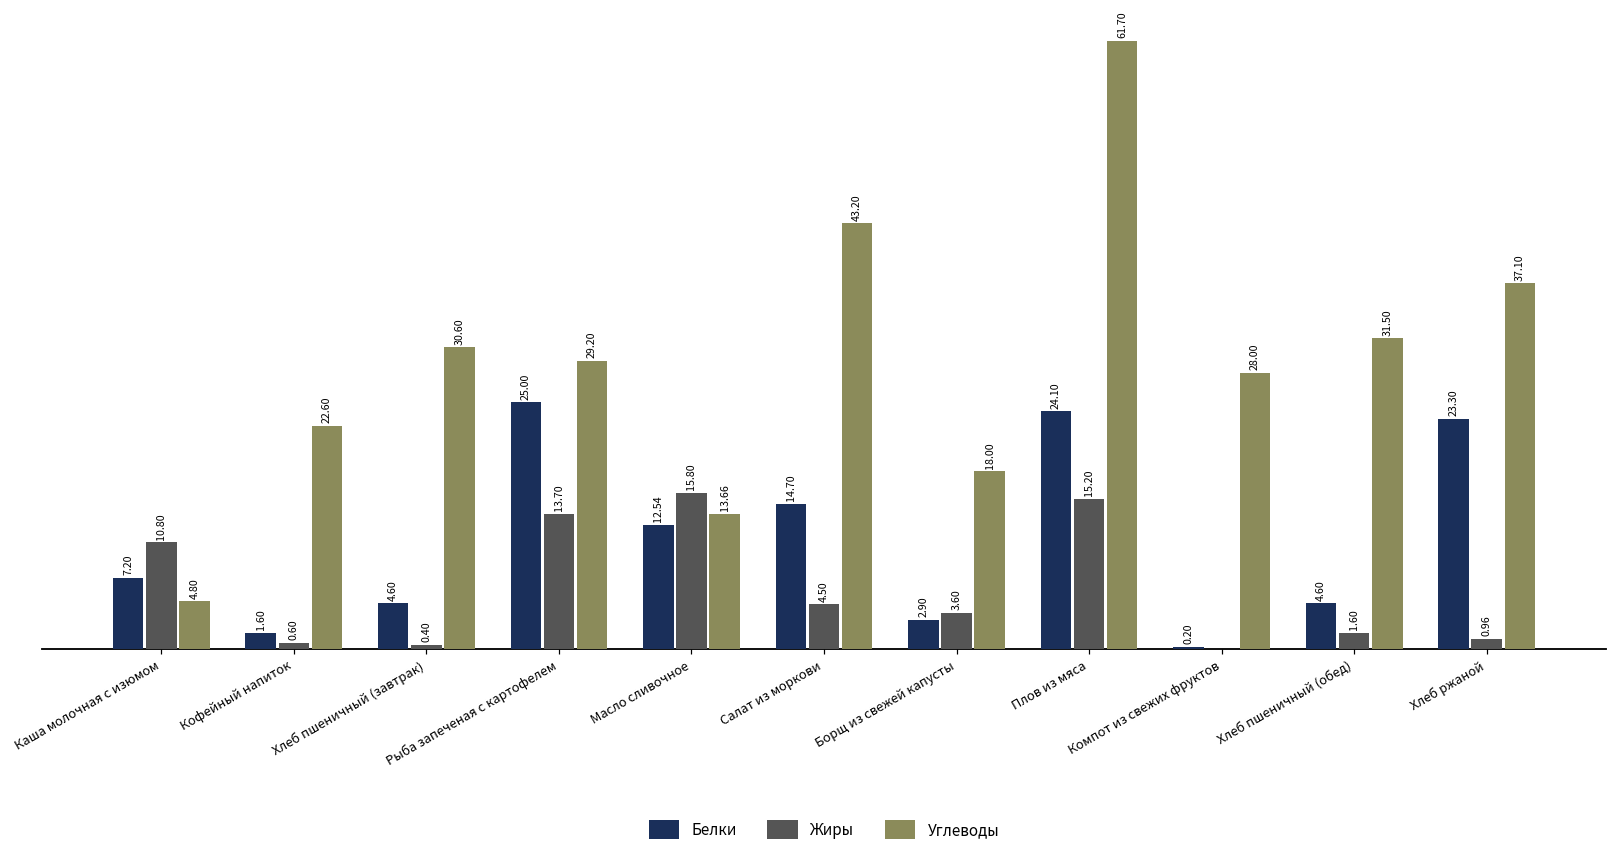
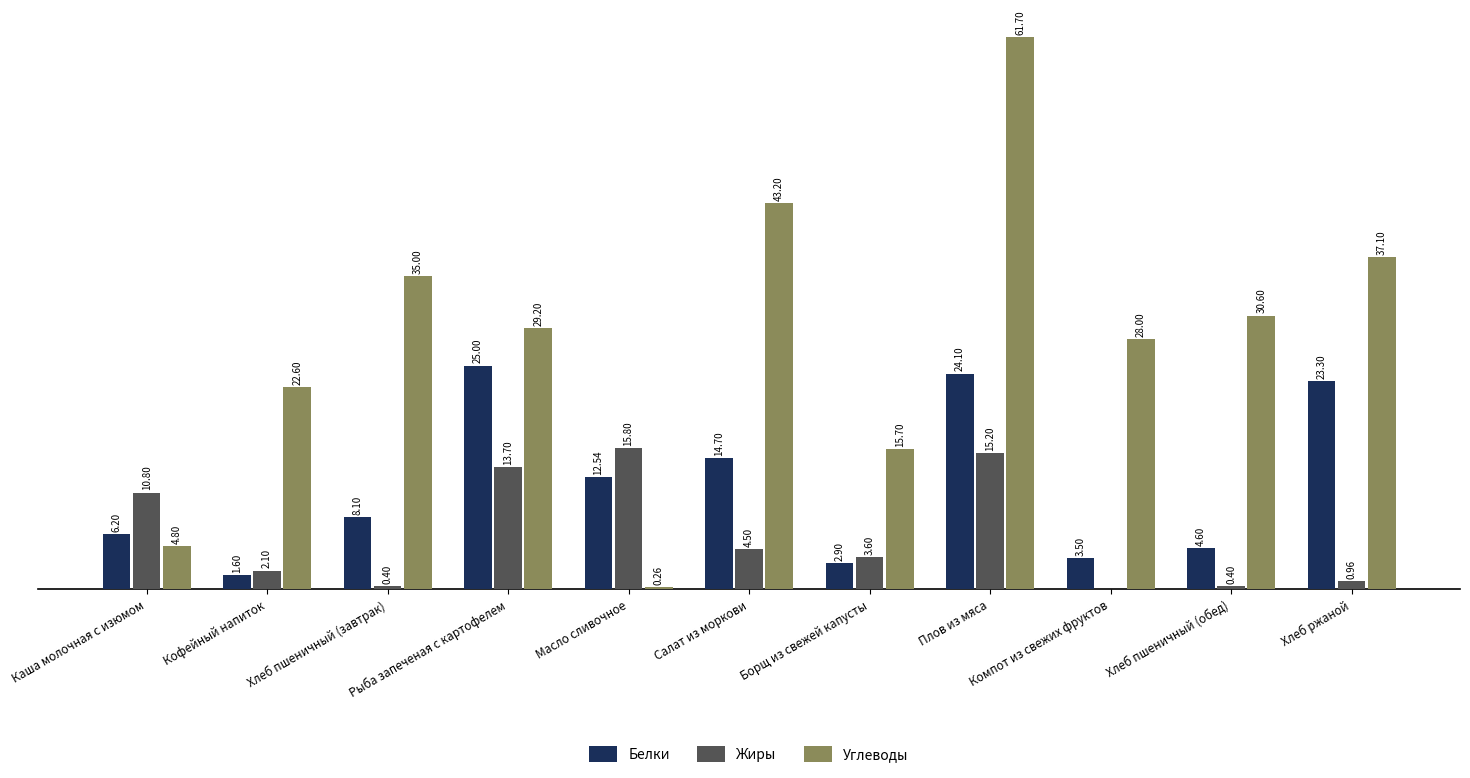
  {
    "Белки": {
-     "Каша молочная с изюмом": 7.20,
+     "Каша молочная с изюмом": 6.20,
      "Кофейный напиток": 1.60,
-     "Хлеб пшеничный (завтрак)": 4.60,
+     "Хлеб пшеничный (завтрак)": 8.10,
      "Рыба запеченая с картофелем": 25.00,
      "Масло сливочное": 12.54,
      "Салат из моркови": 14.70,
      "Борщ из свежей капусты": 2.90,
      "Плов из мяса": 24.10,
-     "Компот из свежих фруктов": 0.20,
+     "Компот из свежих фруктов": 3.50,
      "Хлеб пшеничный (обед)": 4.60,
      "Хлеб ржаной": 23.30
    },
    "Жиры": {
      "Каша молочная с изюмом": 10.80,
-     "Кофейный напиток": 0.60,
+     "Кофейный напиток": 2.10,
      "Хлеб пшеничный (завтрак)": 0.40,
      "Рыба запеченая с картофелем": 13.70,
      "Масло сливочное": 15.80,
      "Салат из моркови": 4.50,
      "Борщ из свежей капусты": 3.60,
      "Плов из мяса": 15.20,
-     "Хлеб пшеничный (обед)": 1.60,
+     "Хлеб пшеничный (обед)": 0.40,
      "Хлеб ржаной": 0.96
    },
    "Углеводы": {
      "Каша молочная с изюмом": 4.80,
      "Кофейный напиток": 22.60,
-     "Хлеб пшеничный (завтрак)": 30.60,
+     "Хлеб пшеничный (завтрак)": 35.00,
      "Рыба запеченая с картофелем": 29.20,
-     "Масло сливочное": 13.66,
+     "Масло сливочное": 0.26,
      "Салат из моркови": 43.20,
-     "Борщ из свежей капусты": 18.00,
+     "Борщ из свежей капусты": 15.70,
      "Плов из мяса": 61.70,
      "Компот из свежих фруктов": 28.00,
-     "Хлеб пшеничный (обед)": 31.50,
+     "Хлеб пшеничный (обед)": 30.60,
      "Хлеб ржаной": 37.10
    }
  }
